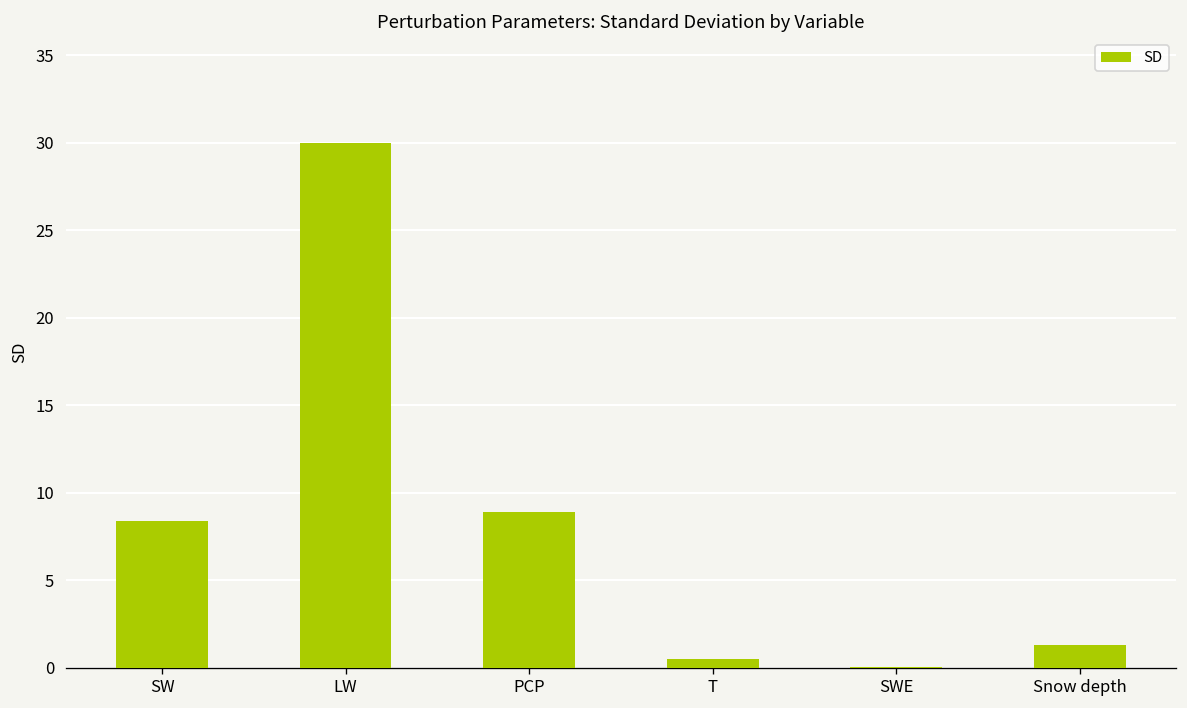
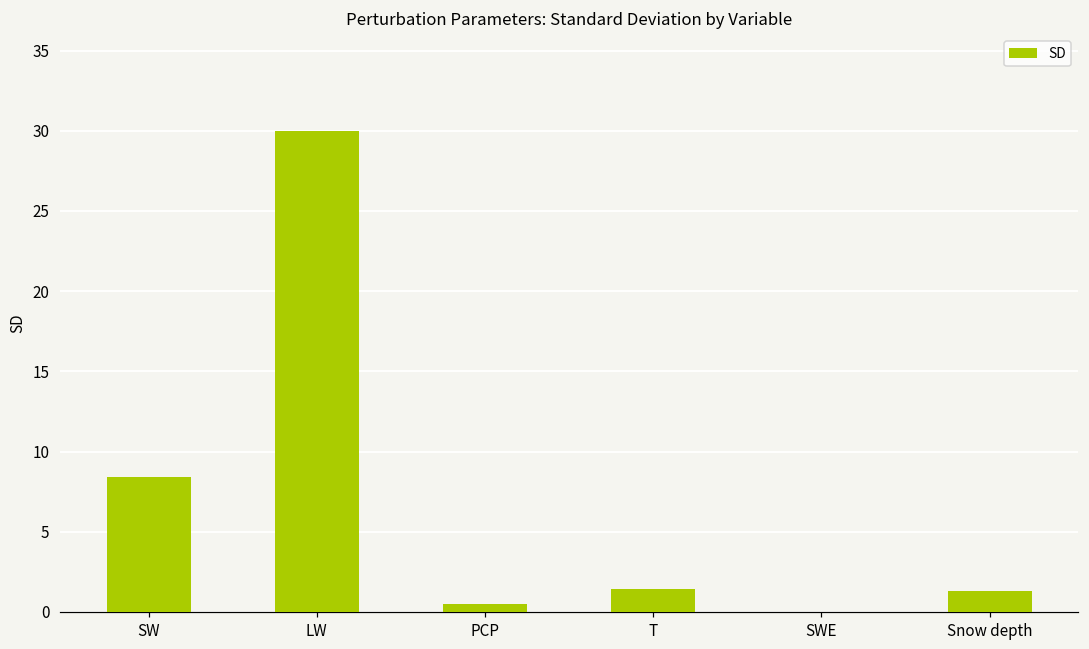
  {
    "SW": 8.4,
    "LW": 30.0,
-   "PCP": 8.9,
-   "T": 0.5,
+   "PCP": 0.5,
+   "T": 1.4,
    "Snow depth": 1.3
  }
